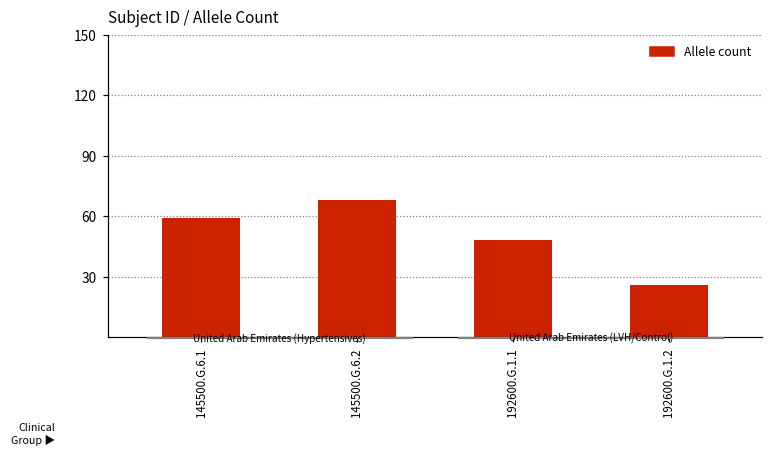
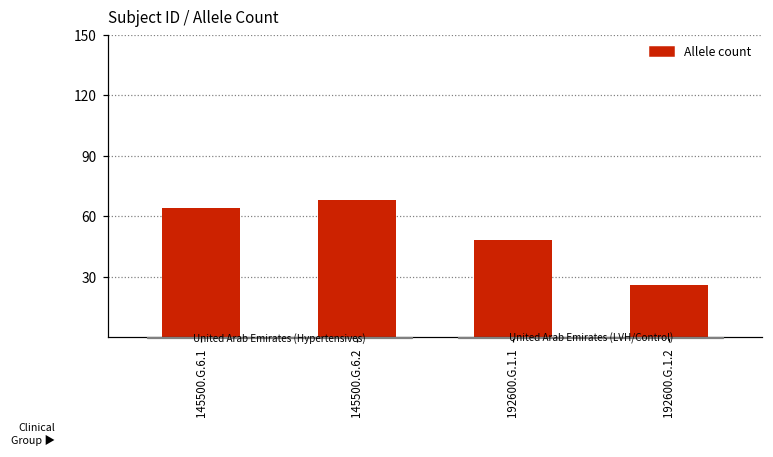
  {
-   "145500.G.6.1": 59,
+   "145500.G.6.1": 64,
    "145500.G.6.2": 68,
    "192600.G.1.1": 48,
    "192600.G.1.2": 26
  }
